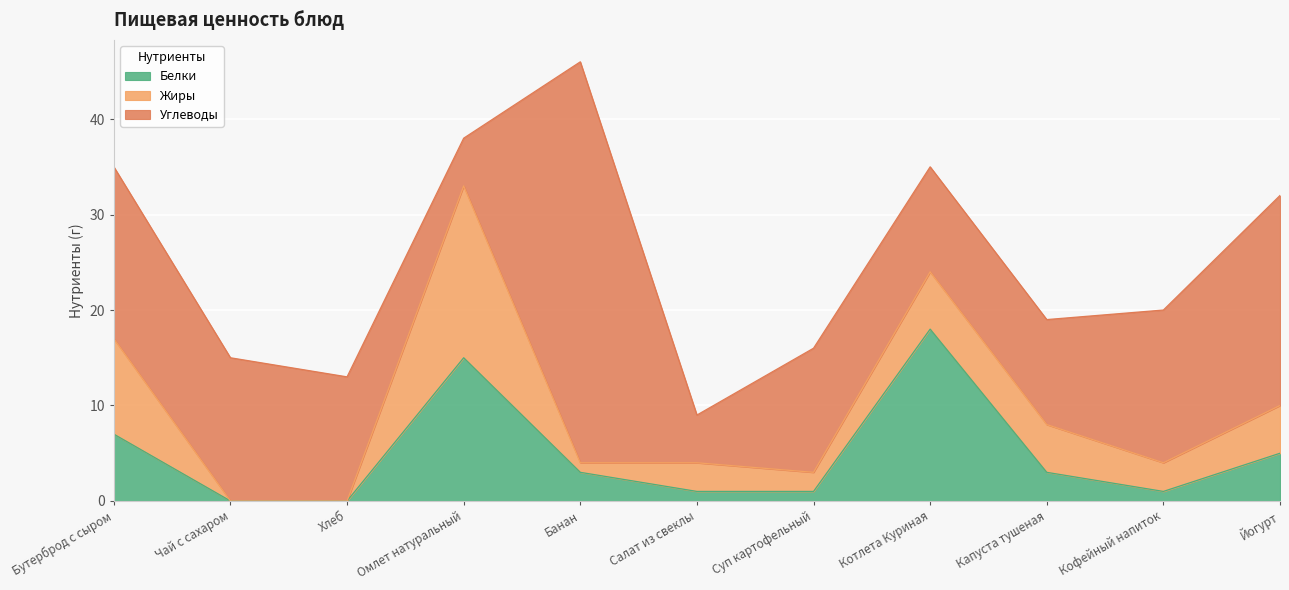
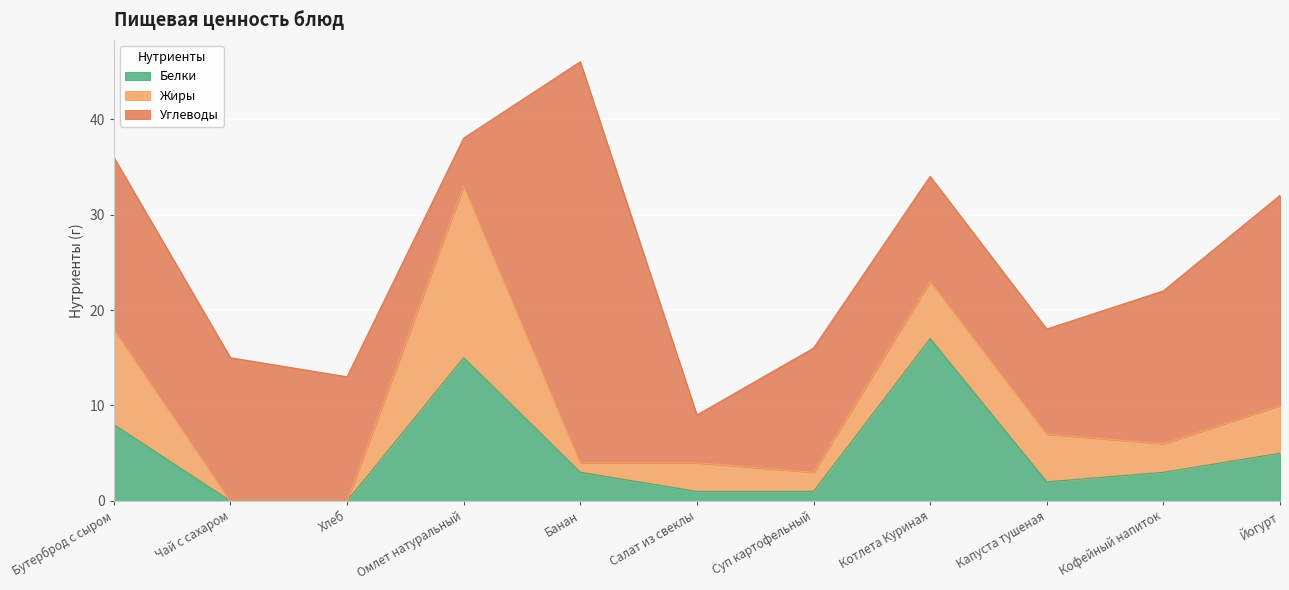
  {
    "Белки": {
-     "Бутерброд с сыром": 7,
+     "Бутерброд с сыром": 8,
      "Омлет натуральный": 15,
      "Банан": 3,
      "Салат из свеклы": 1,
      "Суп картофельный": 1,
-     "Котлета Куриная": 18,
-     "Капуста тушеная": 3,
-     "Кофейный напиток": 1,
+     "Котлета Куриная": 17,
+     "Капуста тушеная": 2,
+     "Кофейный напиток": 3,
      "Йогурт": 5
    }
  }
